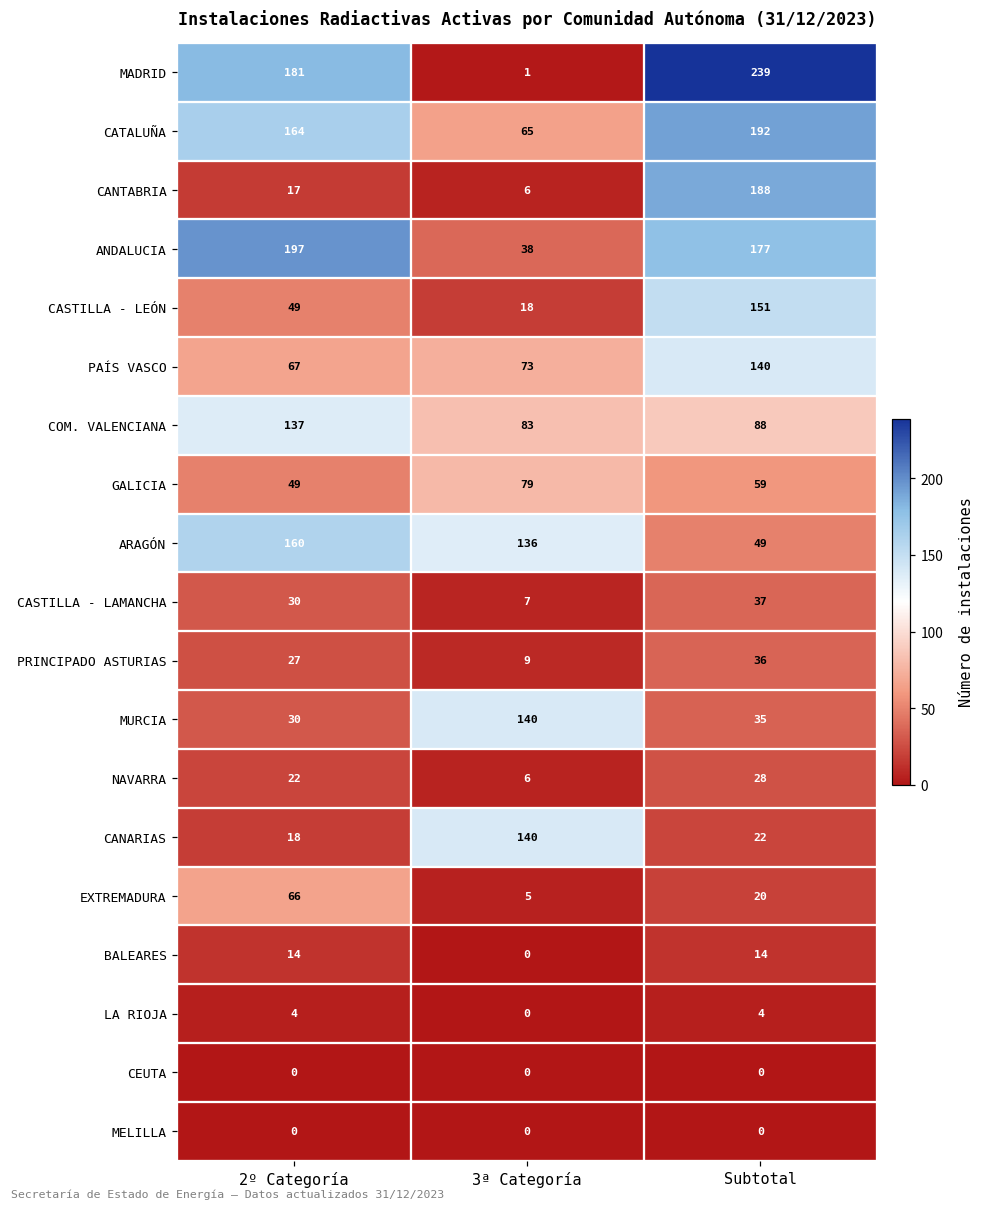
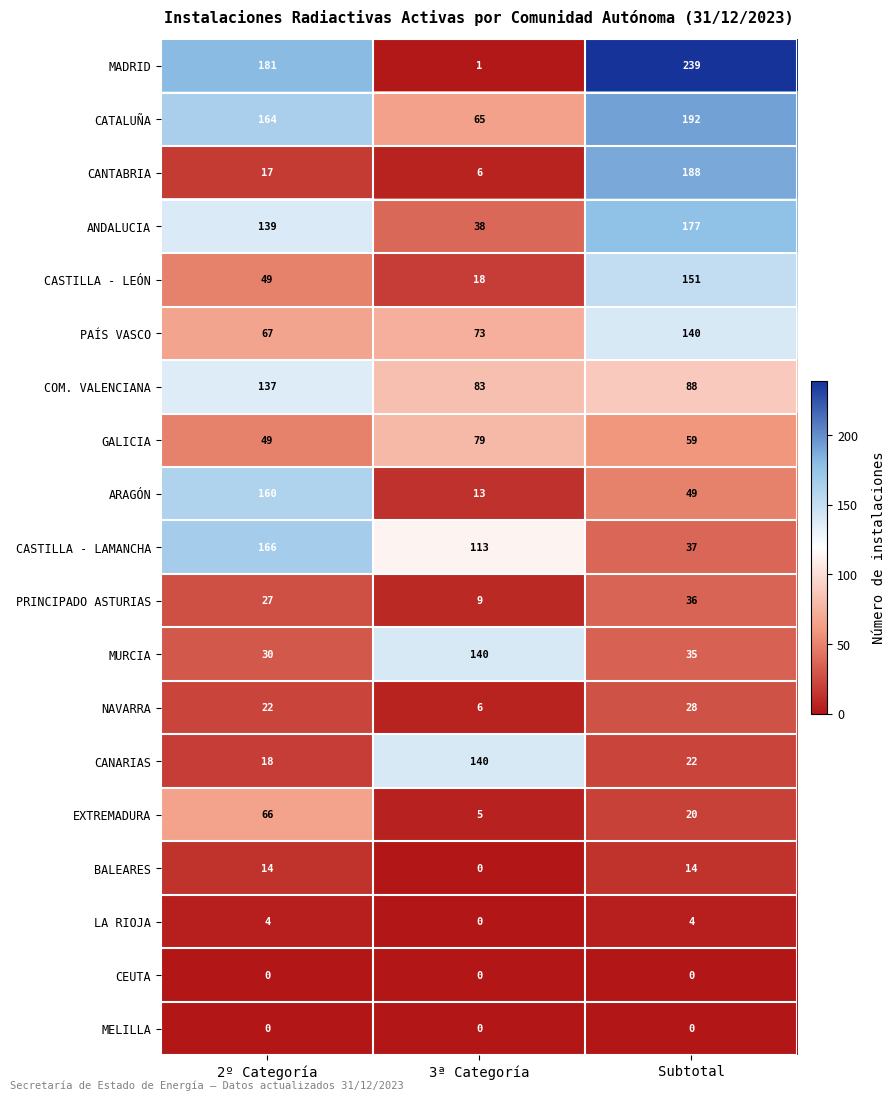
  {
    "MADRID": {
      "2º Categoría": 181,
      "3ª Categoría": 1,
      "Subtotal": 239
    },
    "CATALUÑA": {
      "2º Categoría": 164,
      "3ª Categoría": 65,
      "Subtotal": 192
    },
    "CANTABRIA": {
      "2º Categoría": 17,
      "3ª Categoría": 6,
      "Subtotal": 188
    },
    "ANDALUCIA": {
-     "2º Categoría": 197,
+     "2º Categoría": 139,
      "3ª Categoría": 38,
      "Subtotal": 177
    },
    "CASTILLA - LEÓN": {
      "2º Categoría": 49,
      "3ª Categoría": 18,
      "Subtotal": 151
    },
    "PAÍS VASCO": {
      "2º Categoría": 67,
      "3ª Categoría": 73,
      "Subtotal": 140
    },
    "COM. VALENCIANA": {
      "2º Categoría": 137,
      "3ª Categoría": 83,
      "Subtotal": 88
    },
    "GALICIA": {
      "2º Categoría": 49,
      "3ª Categoría": 79,
      "Subtotal": 59
    },
    "ARAGÓN": {
      "2º Categoría": 160,
-     "3ª Categoría": 136,
+     "3ª Categoría": 13,
      "Subtotal": 49
    },
    "CASTILLA - LAMANCHA": {
-     "2º Categoría": 30,
-     "3ª Categoría": 7,
+     "2º Categoría": 166,
+     "3ª Categoría": 113,
      "Subtotal": 37
    },
    "PRINCIPADO ASTURIAS": {
      "2º Categoría": 27,
      "3ª Categoría": 9,
      "Subtotal": 36
    },
    "MURCIA": {
      "2º Categoría": 30,
      "3ª Categoría": 140,
      "Subtotal": 35
    },
    "NAVARRA": {
      "2º Categoría": 22,
      "3ª Categoría": 6,
      "Subtotal": 28
    },
    "CANARIAS": {
      "2º Categoría": 18,
      "3ª Categoría": 140,
      "Subtotal": 22
    },
    "EXTREMADURA": {
      "2º Categoría": 66,
      "3ª Categoría": 5,
      "Subtotal": 20
    },
    "BALEARES": {
      "2º Categoría": 14,
      "3ª Categoría": 0,
      "Subtotal": 14
    },
    "LA RIOJA": {
      "2º Categoría": 4,
      "3ª Categoría": 0,
      "Subtotal": 4
    },
    "CEUTA": {
      "2º Categoría": 0,
      "3ª Categoría": 0,
      "Subtotal": 0
    },
    "MELILLA": {
      "2º Categoría": 0,
      "3ª Categoría": 0,
      "Subtotal": 0
    }
  }
